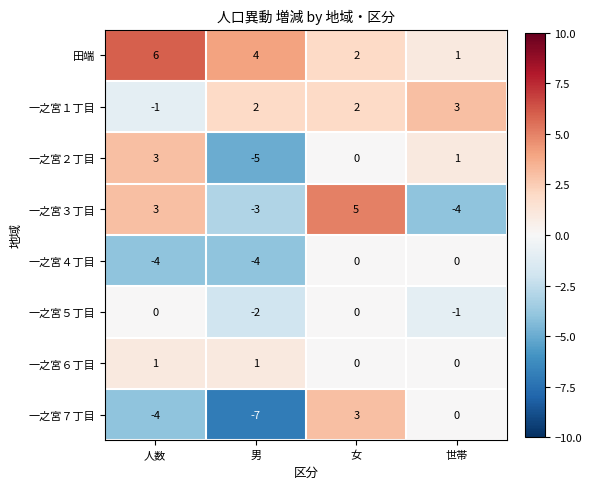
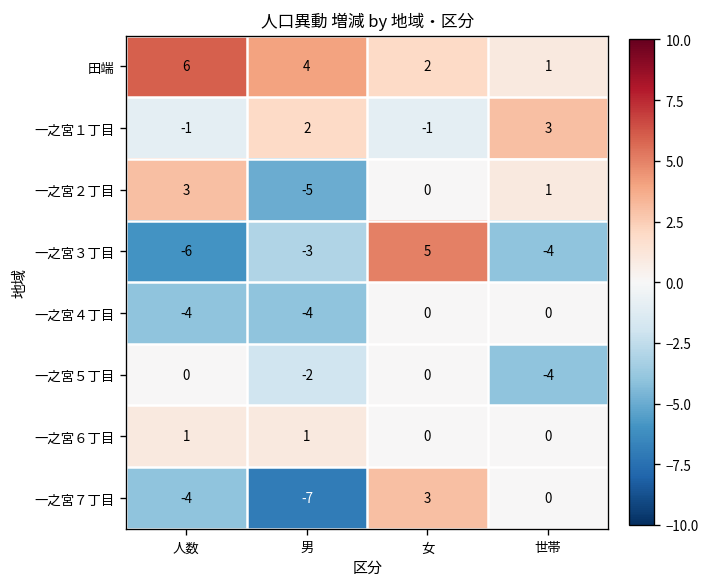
  {
    "田端": {
      "人数": 6,
      "男": 4,
      "女": 2,
      "世帯": 1
    },
    "一之宮１丁目": {
      "人数": -1,
      "男": 2,
-     "女": 2,
+     "女": -1,
      "世帯": 3
    },
    "一之宮２丁目": {
      "人数": 3,
      "男": -5,
      "女": 0,
      "世帯": 1
    },
    "一之宮３丁目": {
-     "人数": 3,
+     "人数": -6,
      "男": -3,
      "女": 5,
      "世帯": -4
    },
    "一之宮４丁目": {
      "人数": -4,
      "男": -4,
      "女": 0,
      "世帯": 0
    },
    "一之宮５丁目": {
      "人数": 0,
      "男": -2,
      "女": 0,
-     "世帯": -1
+     "世帯": -4
    },
    "一之宮６丁目": {
      "人数": 1,
      "男": 1,
      "女": 0,
      "世帯": 0
    },
    "一之宮７丁目": {
      "人数": -4,
      "男": -7,
      "女": 3,
      "世帯": 0
    }
  }
